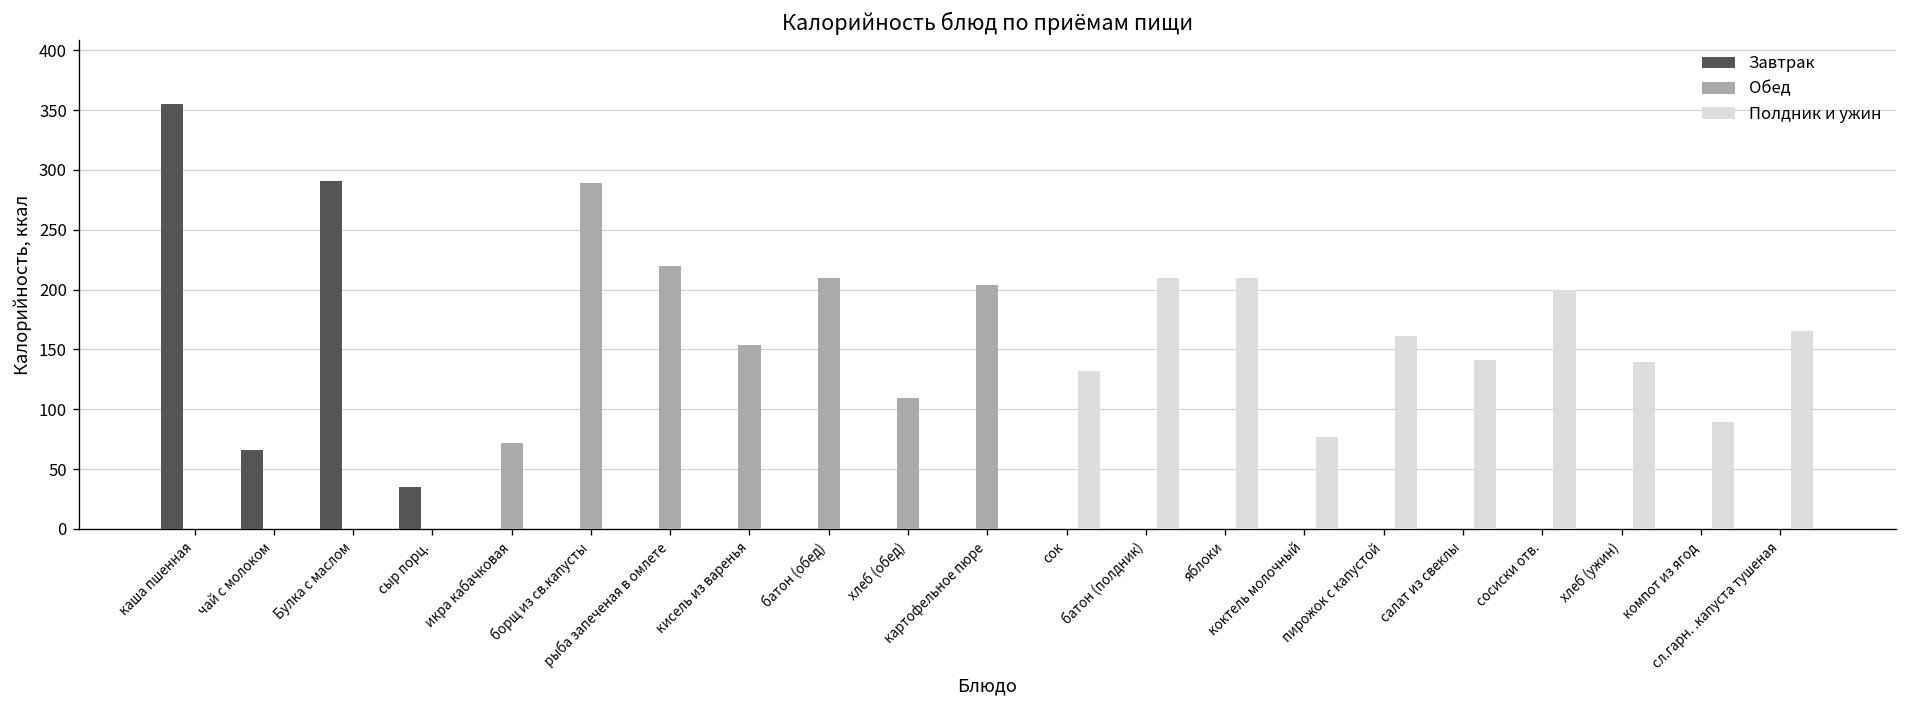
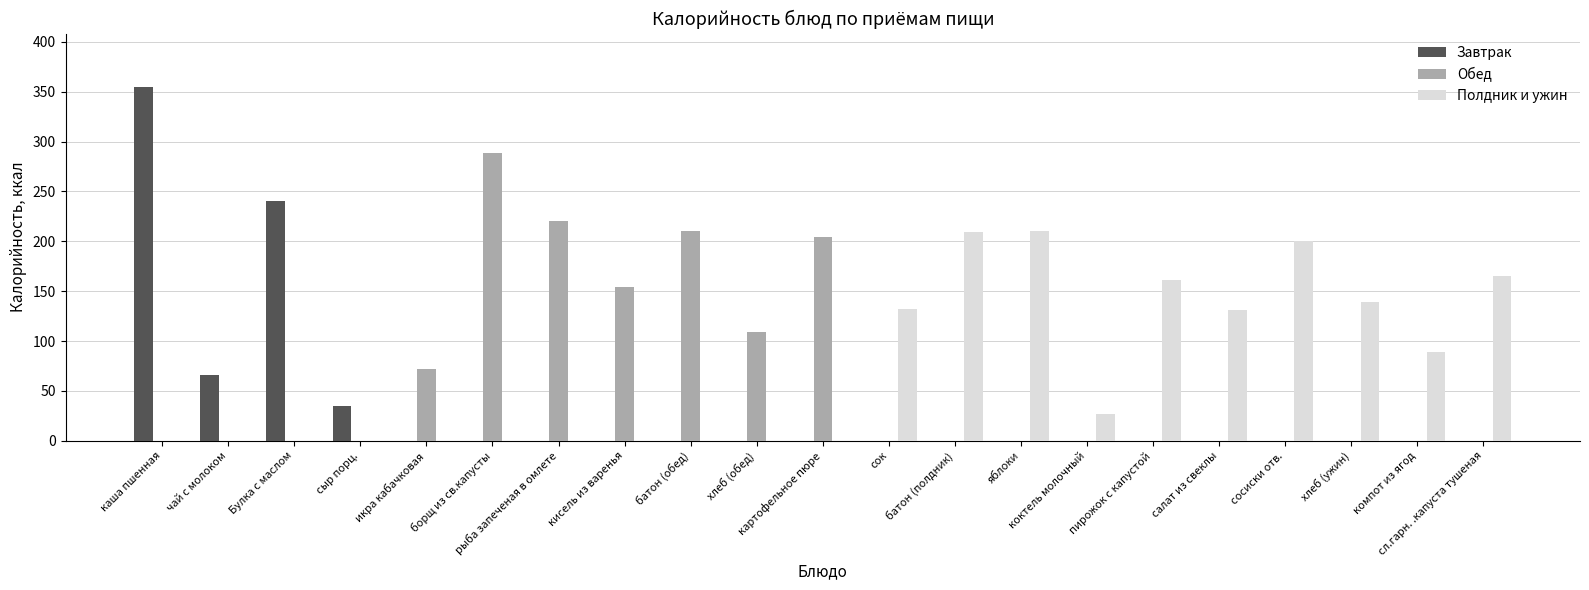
  {
    "Завтрак": {
      "каша пшенная": 360,
      "чай с молоком": 70,
-     "Булка с маслом": 290,
+     "Булка с маслом": 240,
      "сыр порц.": 40,
      "икра кабачковая": 0,
      "борщ из св.капусты": 0,
      "рыба запеченая в омлете": 0,
      "кисель из варенья": 0,
      "батон (обед)": 0,
      "хлеб (обед)": 0,
      "картофельное пюре": 0,
      "сок": 0,
      "батон (полдник)": 0,
      "яблоки": 0,
      "коктель молочный": 0,
      "пирожок с капустой": 0,
      "салат из свеклы": 0,
      "сосиски отв.": 0,
      "хлеб (ужин)": 0,
      "компот из ягод": 0,
      "сл.гарн. .капуста тушеная": 0
    },
    "Обед": {
      "каша пшенная": 0,
      "чай с молоком": 0,
      "Булка с маслом": 0,
      "сыр порц.": 0,
      "икра кабачковая": 70,
      "борщ из св.капусты": 290,
      "рыба запеченая в омлете": 220,
      "кисель из варенья": 150,
      "батон (обед)": 210,
      "хлеб (обед)": 110,
      "картофельное пюре": 200,
      "сок": 0,
      "батон (полдник)": 0,
      "яблоки": 0,
      "коктель молочный": 0,
      "пирожок с капустой": 0,
      "салат из свеклы": 0,
      "сосиски отв.": 0,
      "хлеб (ужин)": 0,
      "компот из ягод": 0,
      "сл.гарн. .капуста тушеная": 0
    },
    "Полдник и ужин": {
      "каша пшенная": 0,
      "чай с молоком": 0,
      "Булка с маслом": 0,
      "сыр порц.": 0,
      "икра кабачковая": 0,
      "борщ из св.капусты": 0,
      "рыба запеченая в омлете": 0,
      "кисель из варенья": 0,
      "батон (обед)": 0,
      "хлеб (обед)": 0,
      "картофельное пюре": 0,
      "сок": 130,
      "батон (полдник)": 210,
      "яблоки": 210,
-     "коктель молочный": 80,
+     "коктель молочный": 30,
      "пирожок с капустой": 160,
-     "салат из свеклы": 140,
+     "салат из свеклы": 130,
      "сосиски отв.": 200,
      "хлеб (ужин)": 140,
      "компот из ягод": 90,
      "сл.гарн. .капуста тушеная": 170
    }
  }
